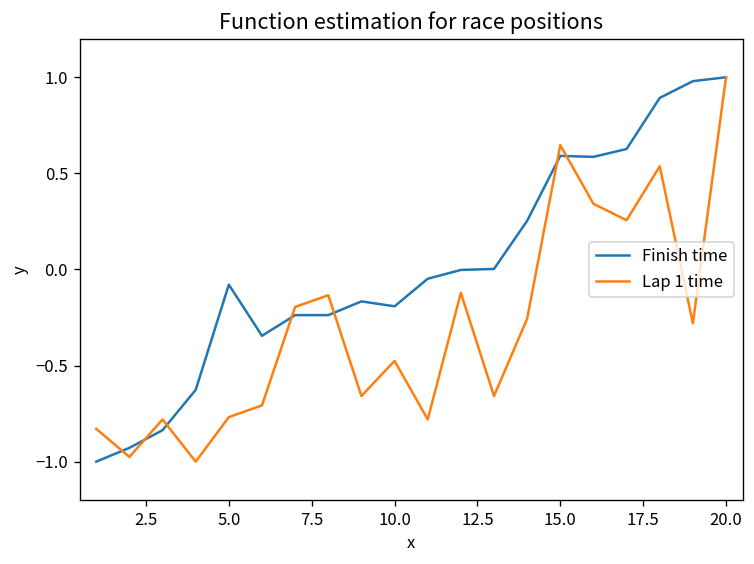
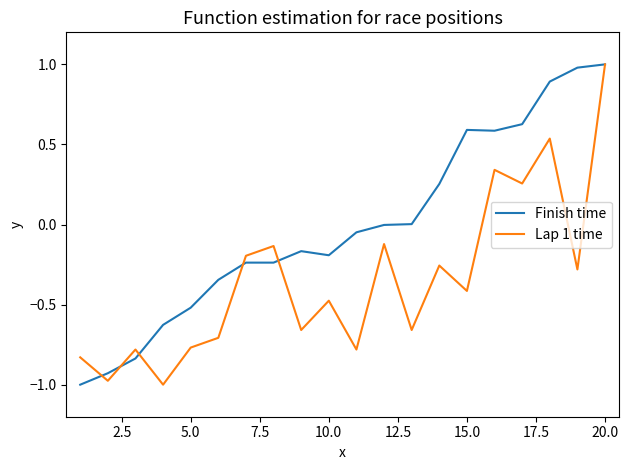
  {
    "Finish time": {
-     "5.0": -0.08,
+     "5.0": -0.52,
      "10.0": -0.19,
      "15.0": 0.59
    },
    "Lap 1 time": {
      "5.0": -0.77,
      "10.0": -0.48,
-     "15.0": 0.65
+     "15.0": -0.41
    }
  }
